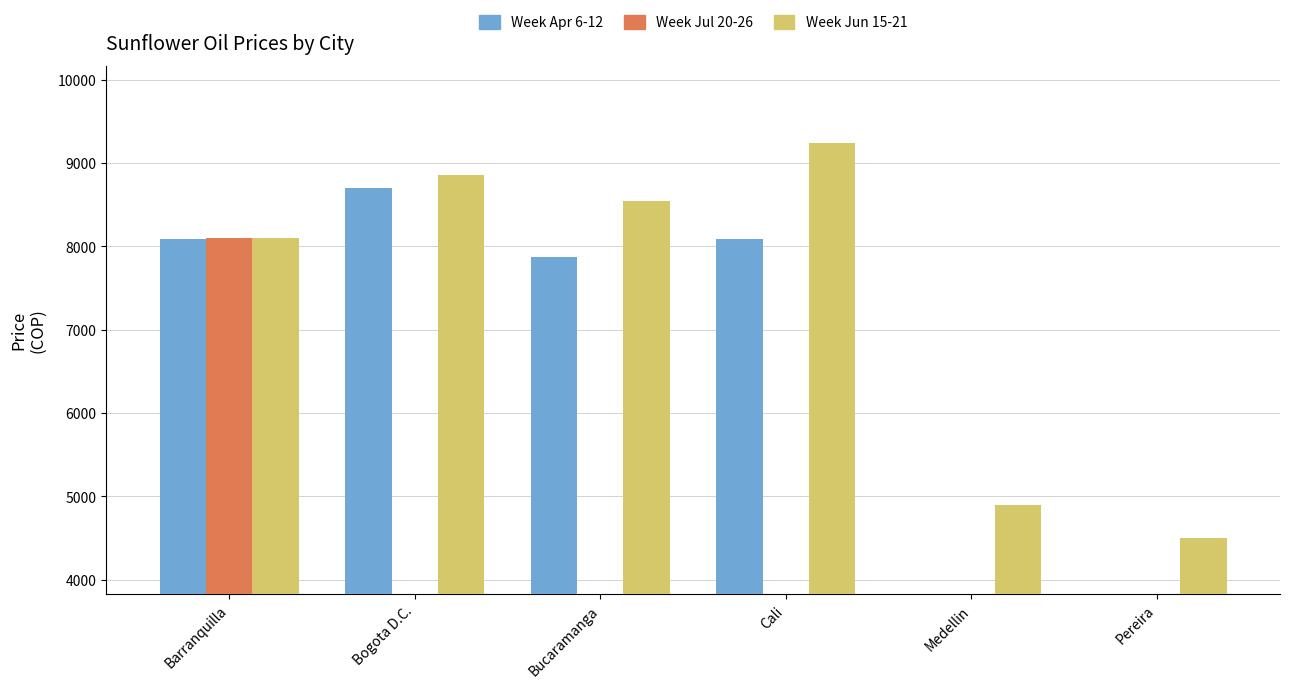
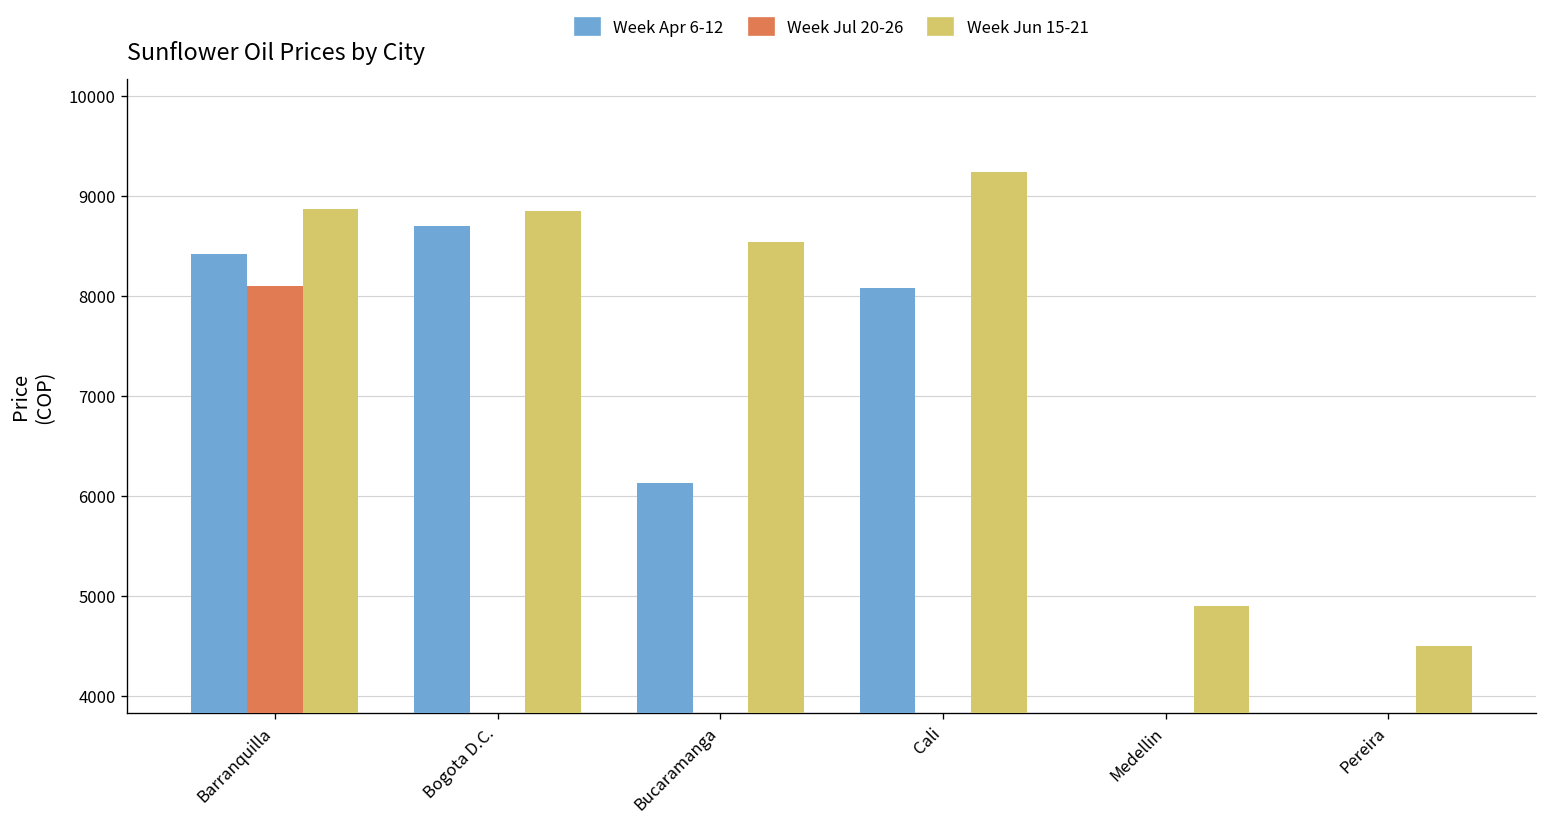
  {
    "Week Apr 6-12": {
-     "Barranquilla": 8100,
+     "Barranquilla": 8400,
      "Bogota D.C.": 8700,
-     "Bucaramanga": 7900,
+     "Bucaramanga": 6100,
      "Cali": 8100
    },
    "Week Jul 20-26": {
      "Barranquilla": 8100
    },
    "Week Jun 15-21": {
-     "Barranquilla": 8100,
+     "Barranquilla": 8900,
      "Bogota D.C.": 8900,
      "Bucaramanga": 8500,
      "Cali": 9200,
      "Medellin": 4900,
      "Pereira": 4500
    }
  }
